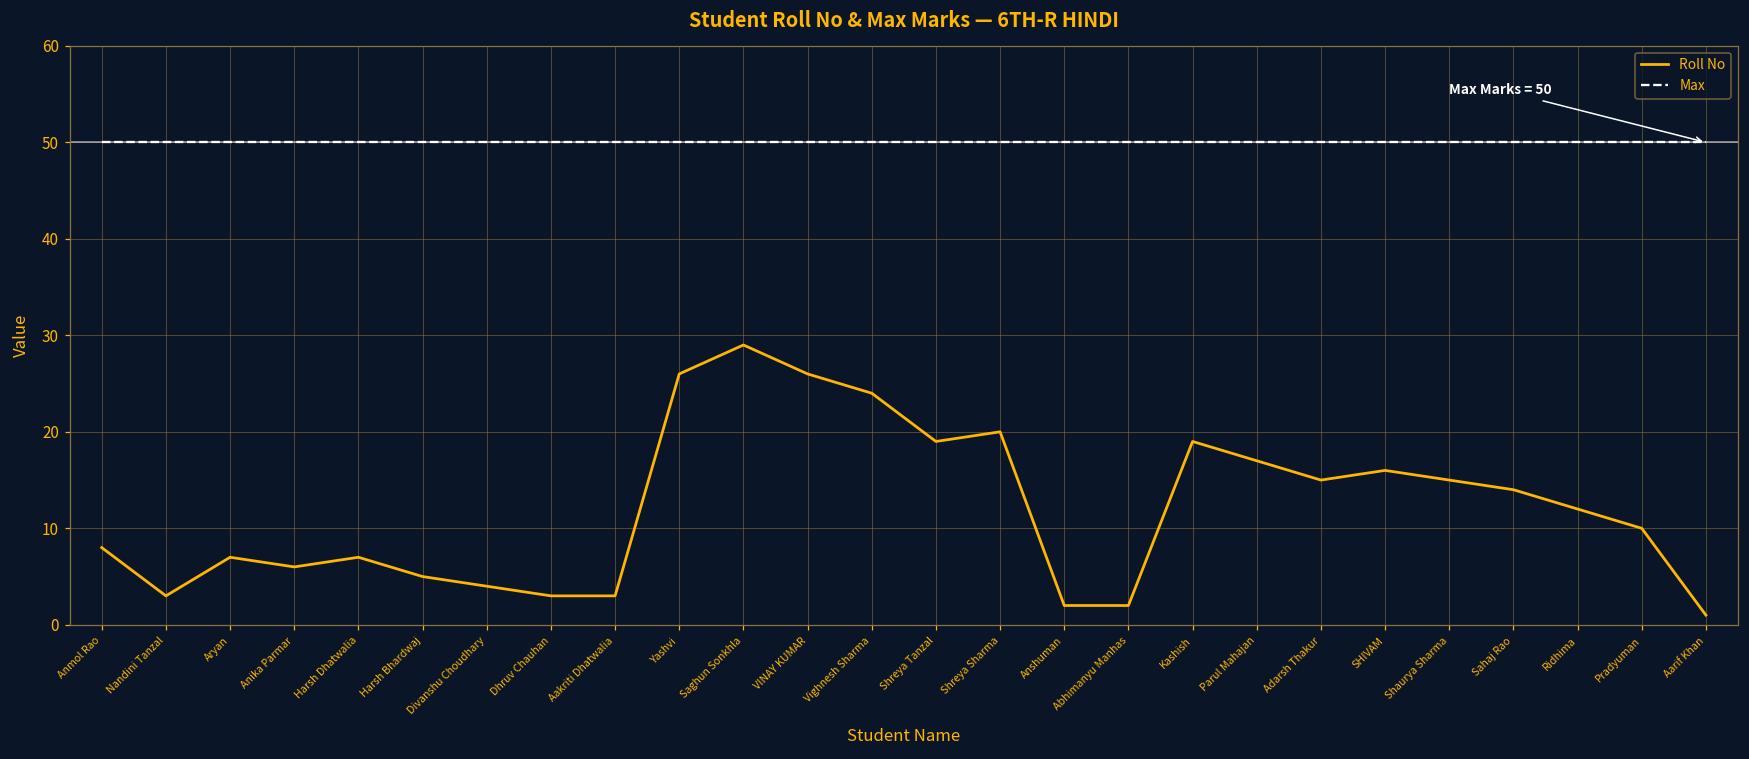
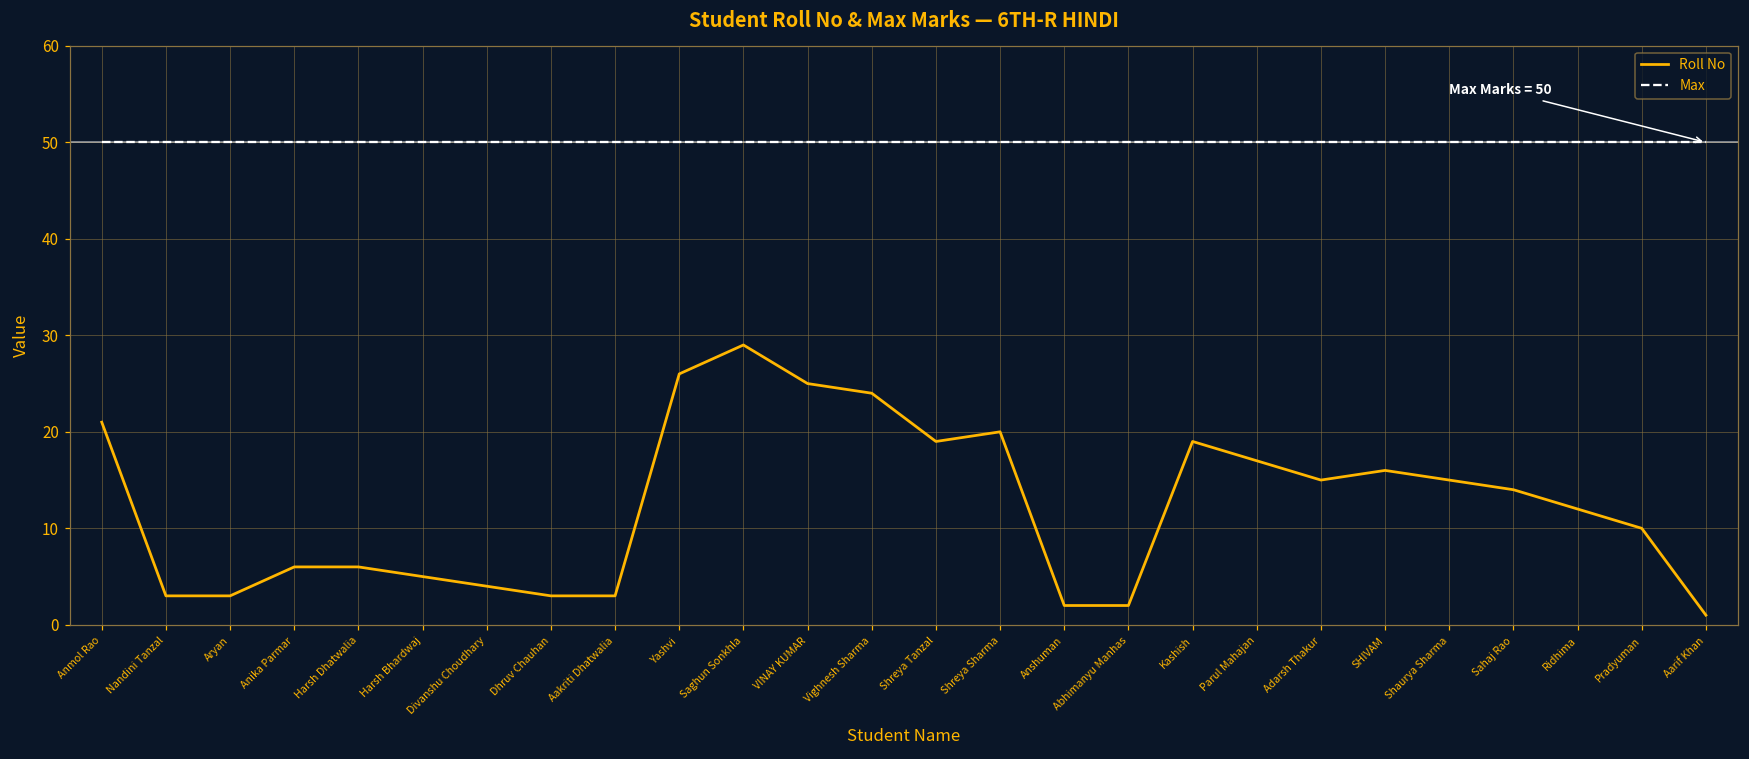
  {
    "Roll No": {
-     "Anmol Rao": 8,
+     "Anmol Rao": 21,
      "Nandini Tanzal": 3,
-     "Aryan": 7,
+     "Aryan": 3,
      "Anika Parmar": 6,
-     "Harsh Dhatwalia": 7,
+     "Harsh Dhatwalia": 6,
      "Harsh Bhardwaj": 5,
      "Divanshu Choudhary": 4,
      "Dhruv Chauhan": 3,
      "Aakriti Dhatwalia": 3,
      "Yashvi": 26,
      "Saghun Sonkhla": 29,
-     "VINAY KUMAR": 26,
+     "VINAY KUMAR": 25,
      "Vighnesh Sharma": 24,
      "Shreya Tanzal": 19,
      "Shreya Sharma": 20,
      "Anshuman": 2,
      "Abhimanyu Manhas": 2,
      "Kashish": 19,
      "Parul Mahajan": 17,
      "Adarsh Thakur": 15,
      "SHIVAM": 16,
      "Shaurya Sharma": 15,
      "Sahaj Rao": 14,
      "Ridhima": 12,
      "Pradyuman": 10,
      "Aarif Khan": 1
    },
    "Max": {
      "Anmol Rao": 50,
      "Nandini Tanzal": 50,
      "Aryan": 50,
      "Anika Parmar": 50,
      "Harsh Dhatwalia": 50,
      "Harsh Bhardwaj": 50,
      "Divanshu Choudhary": 50,
      "Dhruv Chauhan": 50,
      "Aakriti Dhatwalia": 50,
      "Yashvi": 50,
      "Saghun Sonkhla": 50,
      "VINAY KUMAR": 50,
      "Vighnesh Sharma": 50,
      "Shreya Tanzal": 50,
      "Shreya Sharma": 50,
      "Anshuman": 50,
      "Abhimanyu Manhas": 50,
      "Kashish": 50,
      "Parul Mahajan": 50,
      "Adarsh Thakur": 50,
      "SHIVAM": 50,
      "Aarif Khan": 50
    }
  }
